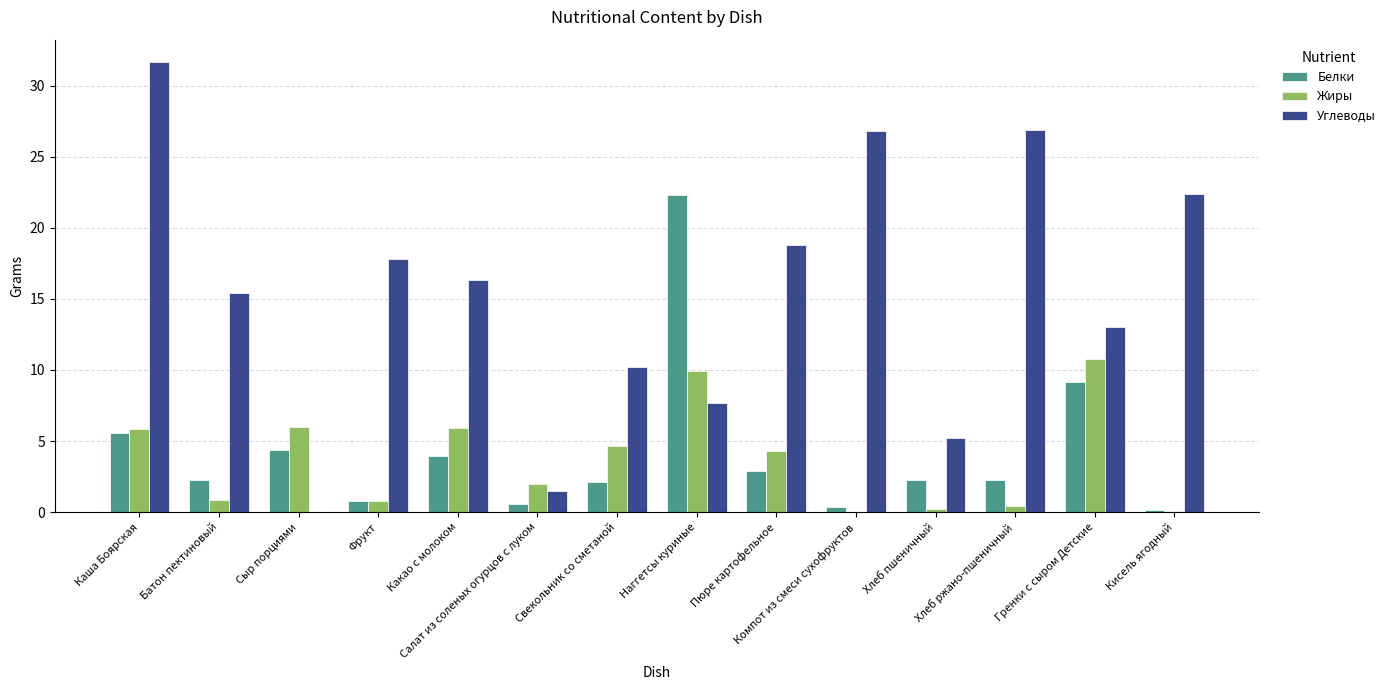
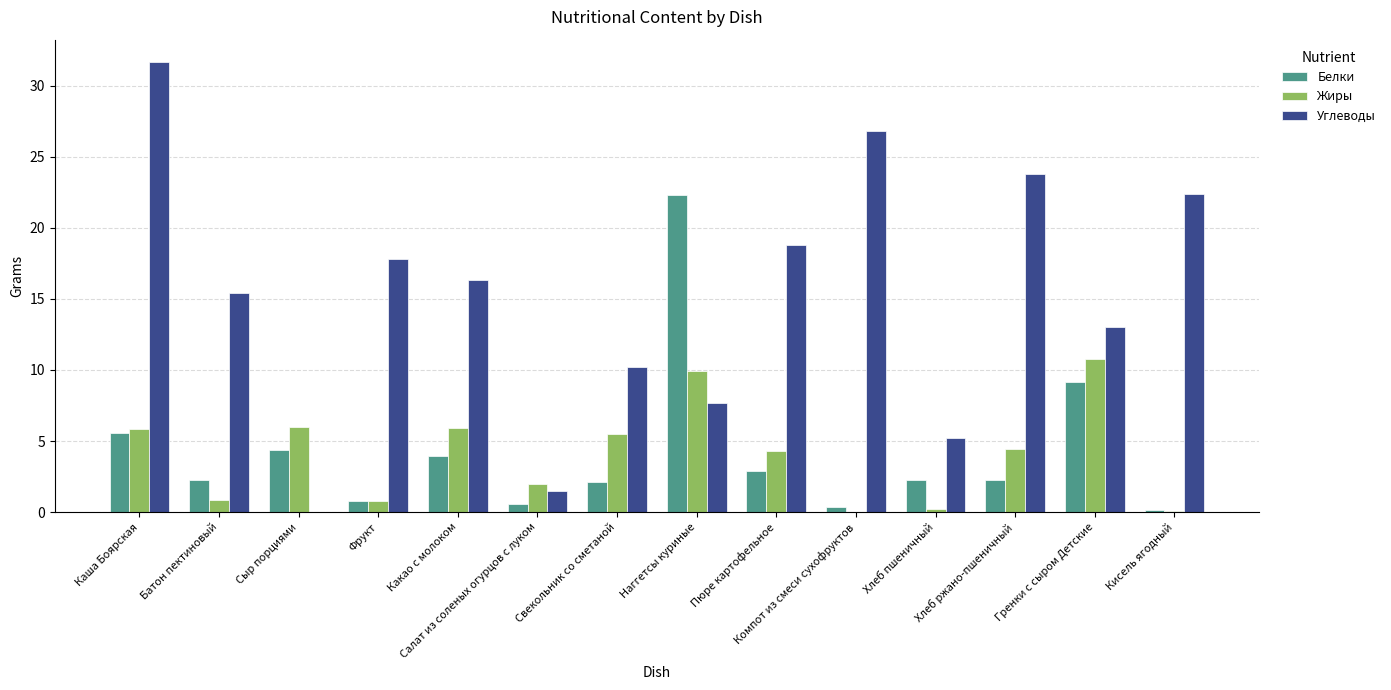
  {
    "Белки": {
      "Каша Боярская": 5.6,
      "Батон пектиновый": 2.3,
      "Сыр порциями": 4.4,
      "Фрукт": 0.8,
      "Какао с молоком": 3.9,
      "Салат из соленых огурцов с луком": 0.6,
      "Свекольник со сметаной": 2.1,
      "Наггетсы куриные": 22.3,
      "Пюре картофельное": 2.9,
      "Компот из смеси сухофруктов": 0.4,
      "Хлеб пшеничный": 2.3,
      "Хлеб ржано-пшеничный": 2.2,
      "Гренки с сыром Детские": 9.1
    },
    "Жиры": {
      "Каша Боярская": 5.8,
      "Батон пектиновый": 0.9,
      "Сыр порциями": 6.0,
      "Фрукт": 0.8,
      "Какао с молоком": 5.9,
      "Салат из соленых огурцов с луком": 2.0,
-     "Свекольник со сметаной": 4.6,
+     "Свекольник со сметаной": 5.5,
      "Наггетсы куриные": 10.0,
      "Пюре картофельное": 4.3,
      "Компот из смеси сухофруктов": 0.0,
      "Хлеб пшеничный": 0.2,
-     "Хлеб ржано-пшеничный": 0.4,
+     "Хлеб ржано-пшеничный": 4.5,
      "Гренки с сыром Детские": 10.7
    },
    "Углеводы": {
      "Каша Боярская": 31.7,
      "Батон пектиновый": 15.4,
      "Сыр порциями": 0.0,
      "Фрукт": 17.8,
      "Какао с молоком": 16.3,
      "Салат из соленых огурцов с луком": 1.5,
      "Свекольник со сметаной": 10.2,
      "Наггетсы куриные": 7.7,
      "Пюре картофельное": 18.8,
      "Компот из смеси сухофруктов": 26.8,
      "Хлеб пшеничный": 5.2,
-     "Хлеб ржано-пшеничный": 26.9,
+     "Хлеб ржано-пшеничный": 23.8,
      "Гренки с сыром Детские": 13.0,
      "Кисель ягодный": 22.4
    }
  }
